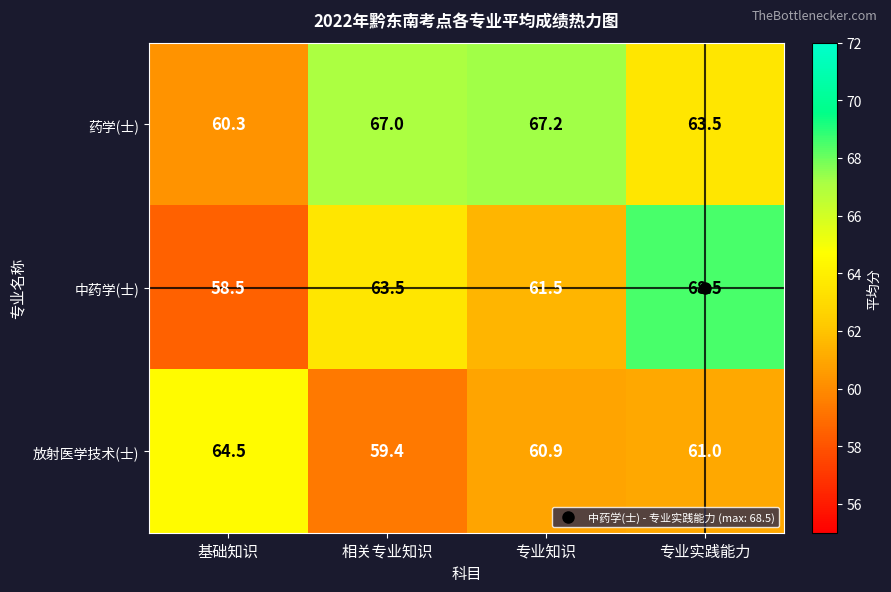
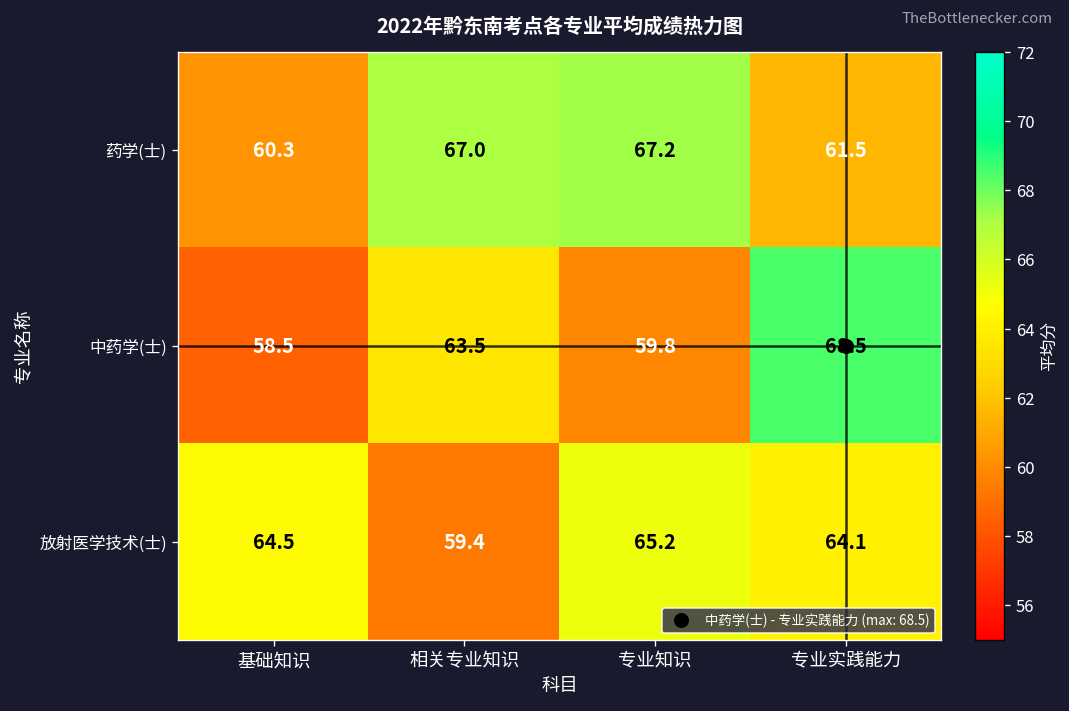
  {
    "药学(士)": {
      "基础知识": 60.3,
      "相关专业知识": 67.0,
      "专业知识": 67.2,
-     "专业实践能力": 63.5
+     "专业实践能力": 61.5
    },
    "中药学(士)": {
      "基础知识": 58.5,
      "相关专业知识": 63.5,
-     "专业知识": 61.5
+     "专业知识": 59.8
    },
    "放射医学技术(士)": {
      "基础知识": 64.5,
      "相关专业知识": 59.4,
-     "专业知识": 60.9,
-     "专业实践能力": 61.0
+     "专业知识": 65.2,
+     "专业实践能力": 64.1
    }
  }
